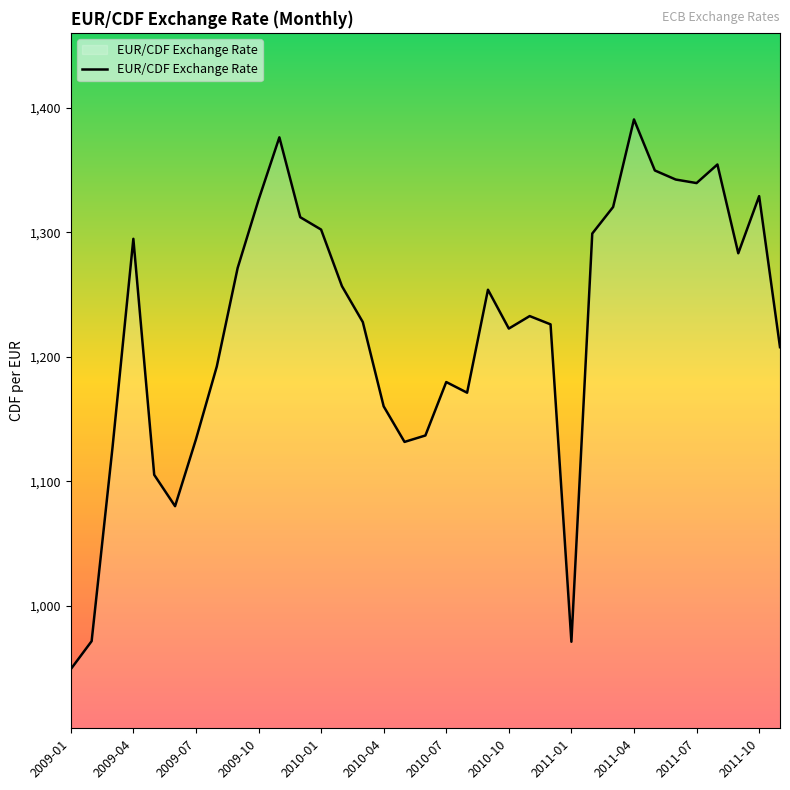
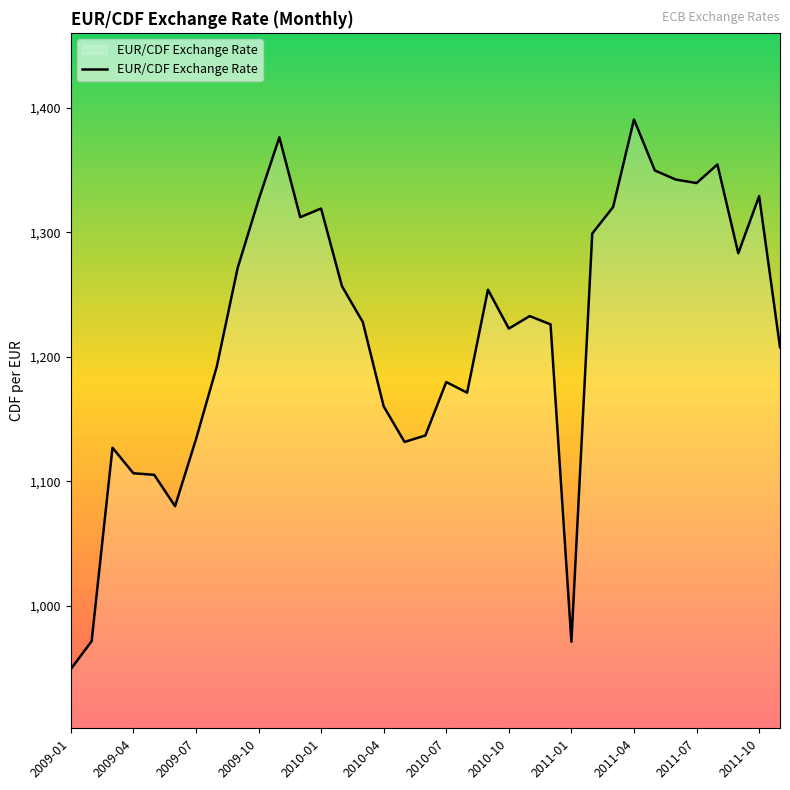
  {
    "2009-01": "949",
-   "2009-04": "1,295",
+   "2009-04": "1,106",
    "2009-07": "1,134",
    "2009-10": "1,326",
-   "2010-01": "1,302",
+   "2010-01": "1,319",
    "2010-04": "1,160",
    "2010-07": "1,180",
    "2010-10": "1,223",
    "2011-01": "971",
    "2011-04": "1,391",
    "2011-07": "1,340",
    "2011-10": "1,329"
  }
